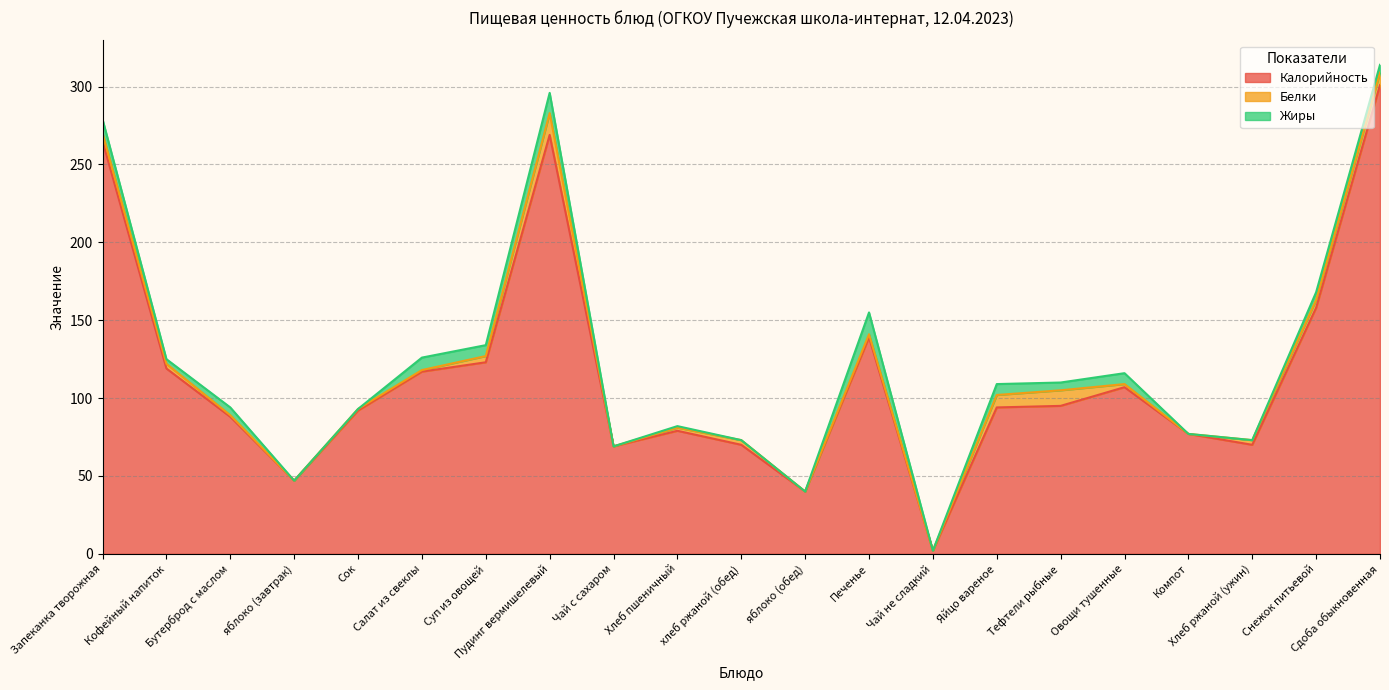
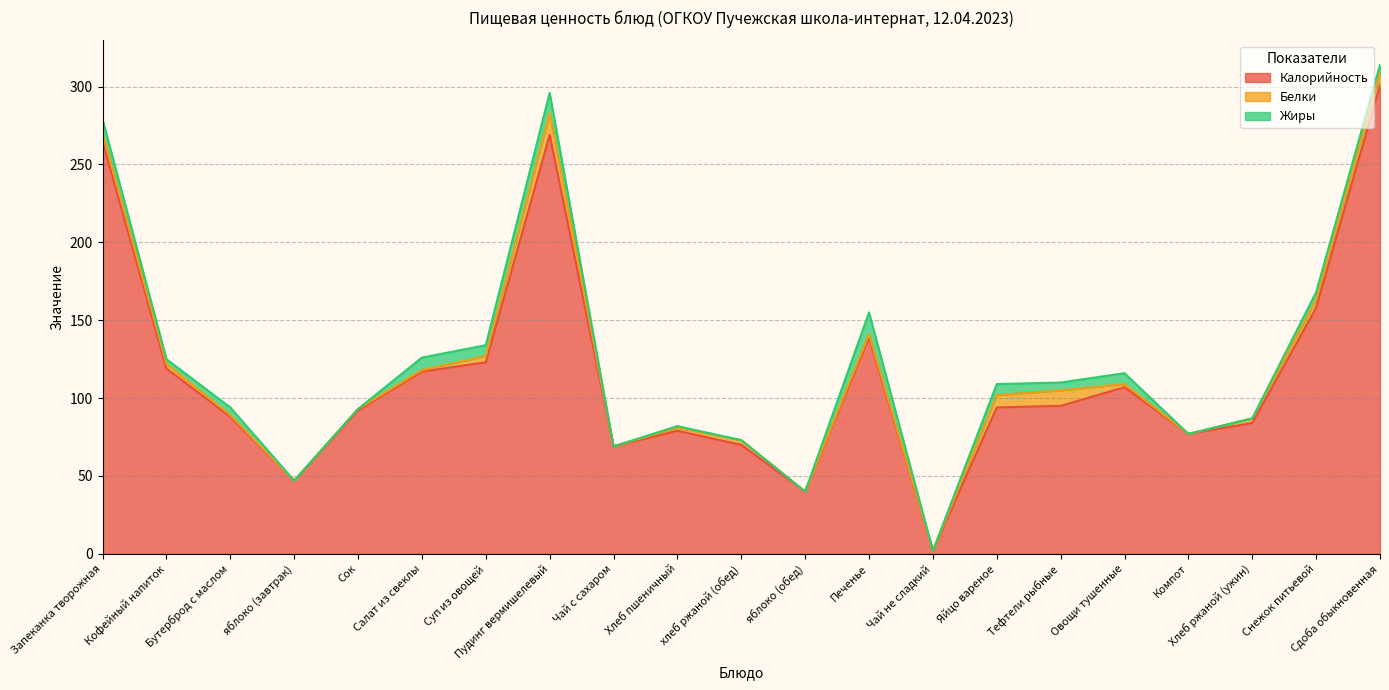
  {
    "Калорийность": {
      "Запеканка творожная": 265,
      "Кофейный напиток": 119,
      "Суп из овощей": 123,
      "Пудинг вермишелевый": 269,
      "Хлеб пшеничный": 79,
      "хлеб ржаной (обед)": 70,
      "Печенье": 139,
      "Яйцо вареное": 94,
      "Тефтели рыбные": 95,
      "Овощи тушенные": 107,
-     "Хлеб ржаной (ужин)": 70,
+     "Хлеб ржаной (ужин)": 84,
      "Снежок питьевой": 158,
      "Сдоба обыкновенная": 301
    },
    "Белки": {
      "Запеканка творожная": 5,
      "Кофейный напиток": 3,
      "Суп из овощей": 4,
      "Пудинг вермишелевый": 14,
      "Печенье": 2,
      "Яйцо вареное": 8,
      "Тефтели рыбные": 10,
      "Овощи тушенные": 2,
      "Снежок питьевой": 5,
      "Сдоба обыкновенная": 8
    },
    "Жиры": {
      "Запеканка творожная": 9,
      "Кофейный напиток": 3,
      "Бутерброд с маслом": 5,
      "Салат из свеклы": 8,
      "Суп из овощей": 7,
      "Пудинг вермишелевый": 13,
      "Печенье": 14,
      "Яйцо вареное": 7,
      "Тефтели рыбные": 5,
      "Овощи тушенные": 7,
      "Снежок питьевой": 5,
      "Сдоба обыкновенная": 5
    }
  }
